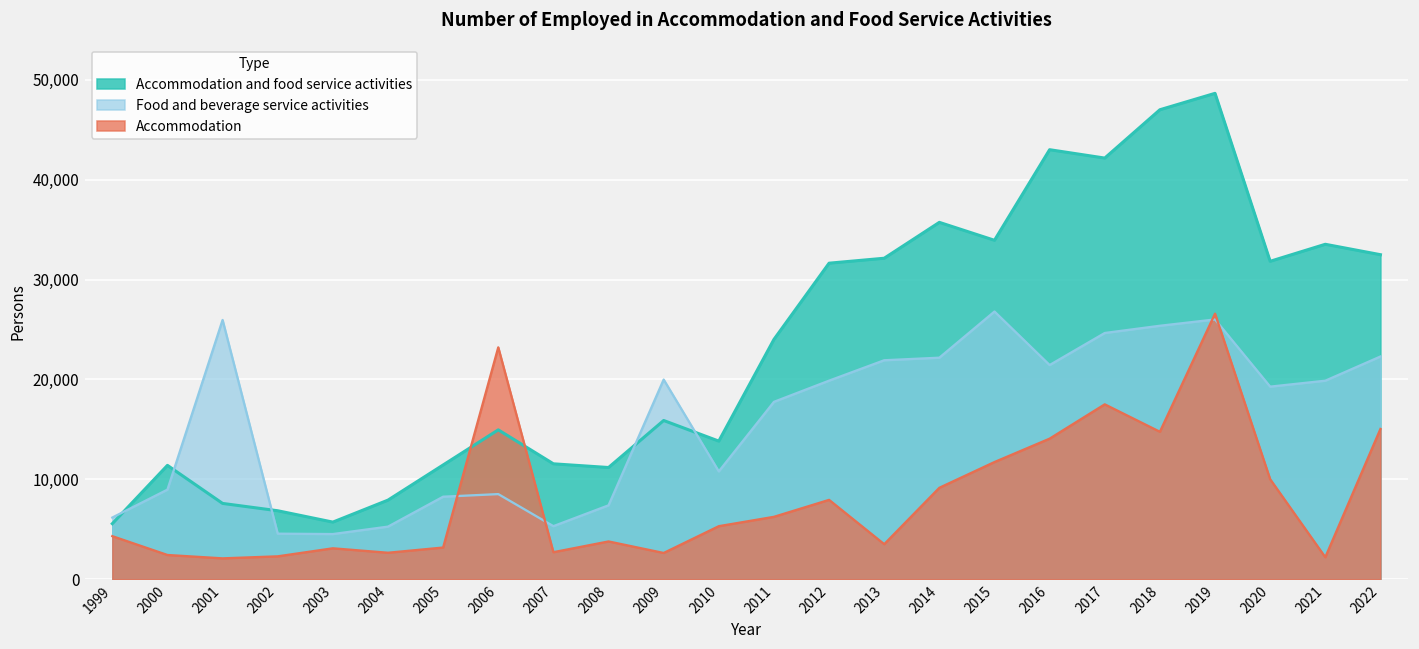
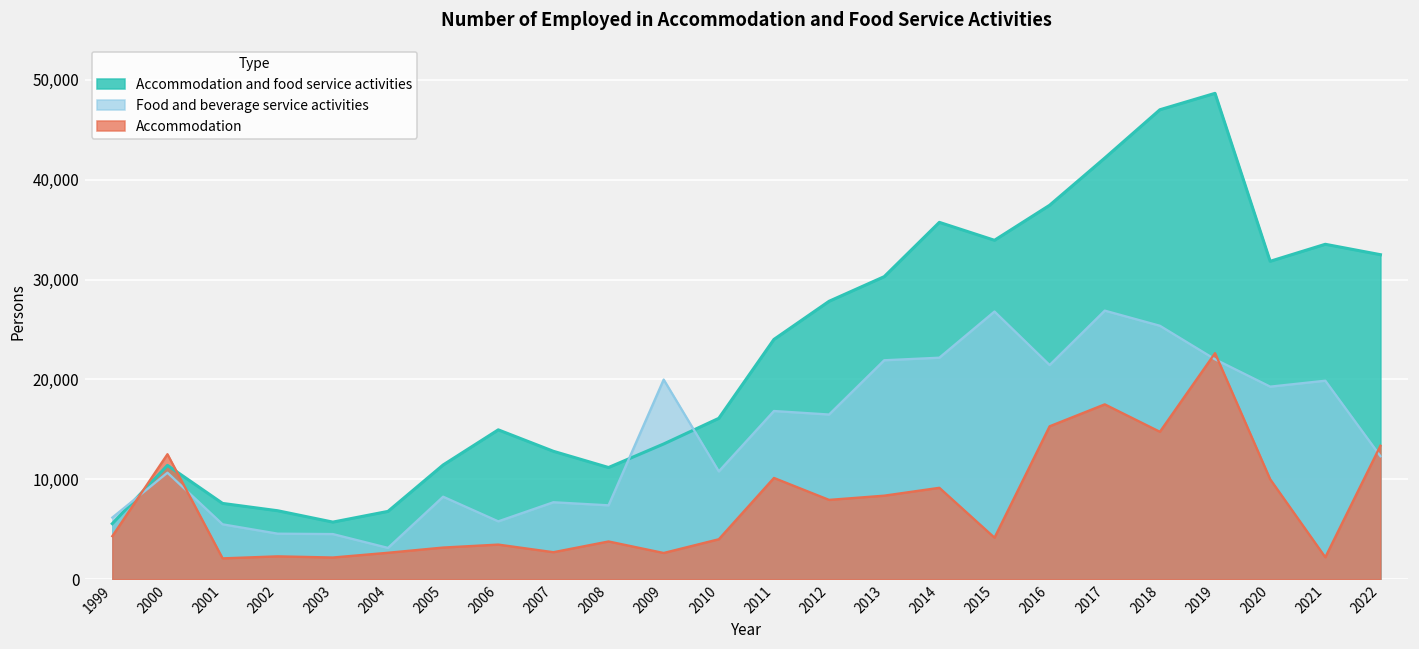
  {
    "Accommodation and food service activities": {
      "1999": "6,000",
      "2000": "11,000",
      "2001": "8,000",
      "2002": "7,000",
      "2003": "6,000",
-     "2004": "8,000",
+     "2004": "7,000",
      "2005": "11,000",
      "2006": "15,000",
-     "2007": "12,000",
+     "2007": "13,000",
      "2008": "11,000",
-     "2009": "16,000",
-     "2010": "14,000",
+     "2009": "14,000",
+     "2010": "16,000",
      "2011": "24,000",
-     "2012": "32,000",
-     "2013": "32,000",
+     "2012": "28,000",
+     "2013": "30,000",
      "2014": "36,000",
      "2015": "34,000",
-     "2016": "43,000",
+     "2016": "37,000",
      "2017": "42,000",
      "2018": "47,000",
      "2019": "49,000",
      "2020": "32,000",
      "2021": "34,000",
      "2022": "32,000"
    },
    "Food and beverage service activities": {
      "1999": "6,000",
-     "2000": "9,000",
-     "2001": "26,000",
+     "2000": "11,000",
+     "2001": "5,000",
      "2002": "5,000",
      "2003": "5,000",
-     "2004": "5,000",
+     "2004": "3,000",
      "2005": "8,000",
-     "2006": "9,000",
-     "2007": "5,000",
+     "2006": "6,000",
+     "2007": "8,000",
      "2008": "7,000",
      "2009": "20,000",
      "2010": "11,000",
-     "2011": "18,000",
-     "2012": "20,000",
+     "2011": "17,000",
+     "2012": "16,000",
      "2013": "22,000",
      "2014": "22,000",
      "2015": "27,000",
      "2016": "21,000",
-     "2017": "25,000",
+     "2017": "27,000",
      "2018": "25,000",
-     "2019": "26,000",
+     "2019": "22,000",
      "2020": "19,000",
      "2021": "20,000",
-     "2022": "22,000"
+     "2022": "12,000"
    },
    "Accommodation": {
      "1999": "4,000",
-     "2000": "2,000",
+     "2000": "13,000",
      "2001": "2,000",
      "2002": "2,000",
-     "2003": "3,000",
+     "2003": "2,000",
      "2004": "3,000",
      "2005": "3,000",
-     "2006": "23,000",
+     "2006": "3,000",
      "2007": "3,000",
      "2008": "4,000",
      "2009": "3,000",
-     "2010": "5,000",
-     "2011": "6,000",
+     "2010": "4,000",
+     "2011": "10,000",
      "2012": "8,000",
-     "2013": "4,000",
+     "2013": "8,000",
      "2014": "9,000",
-     "2015": "12,000",
-     "2016": "14,000",
+     "2015": "4,000",
+     "2016": "15,000",
      "2017": "18,000",
      "2018": "15,000",
-     "2019": "27,000",
+     "2019": "23,000",
      "2020": "10,000",
      "2021": "2,000",
-     "2022": "15,000"
+     "2022": "13,000"
    }
  }
